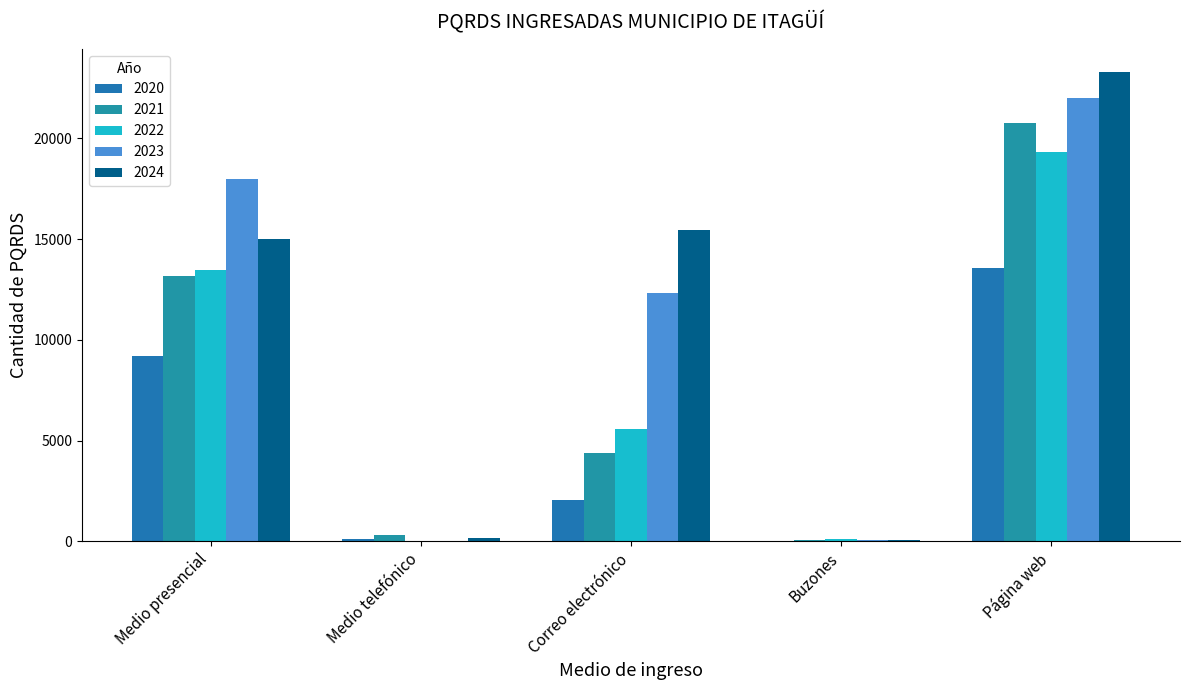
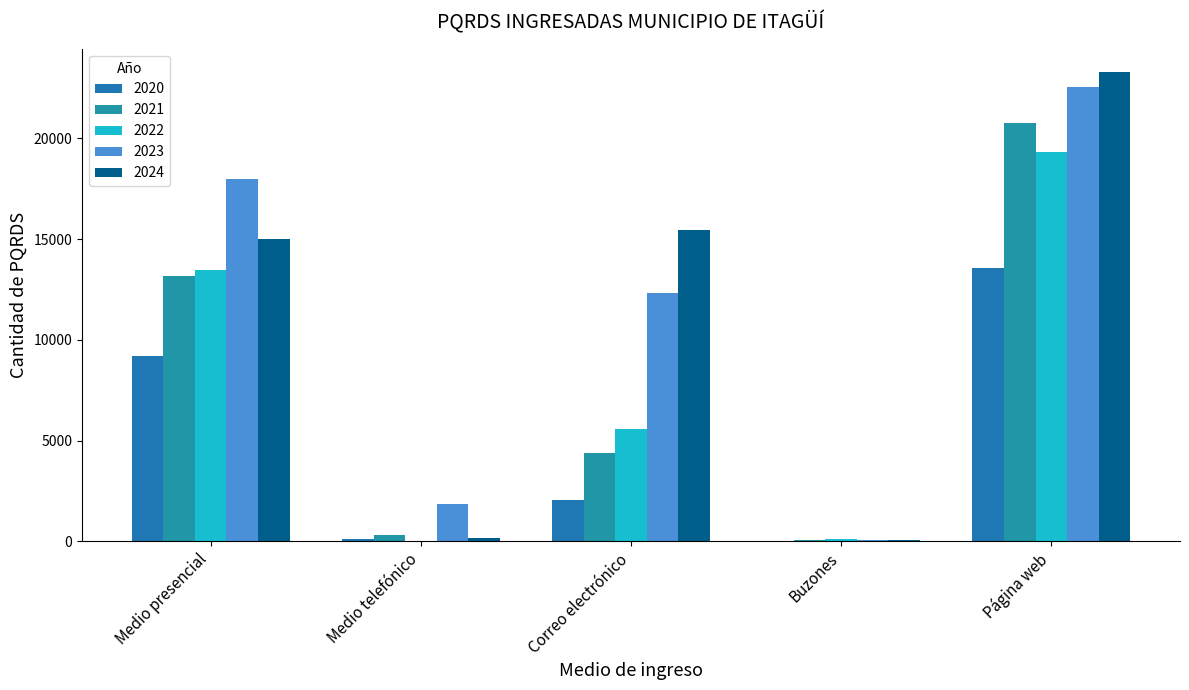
  {
    "2023": {
      "Medio presencial": 18000,
-     "Medio telefónico": 0,
+     "Medio telefónico": 1900,
      "Correo electrónico": 12300,
-     "Página web": 22000
+     "Página web": 22600
    }
  }
